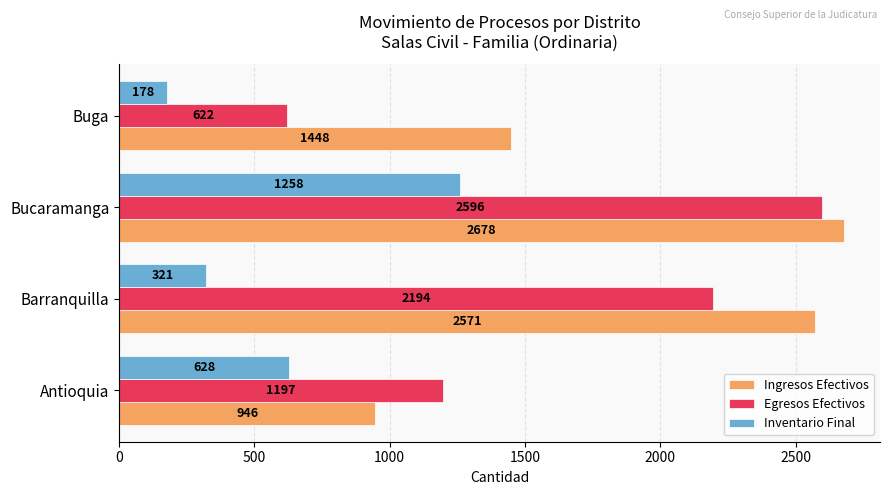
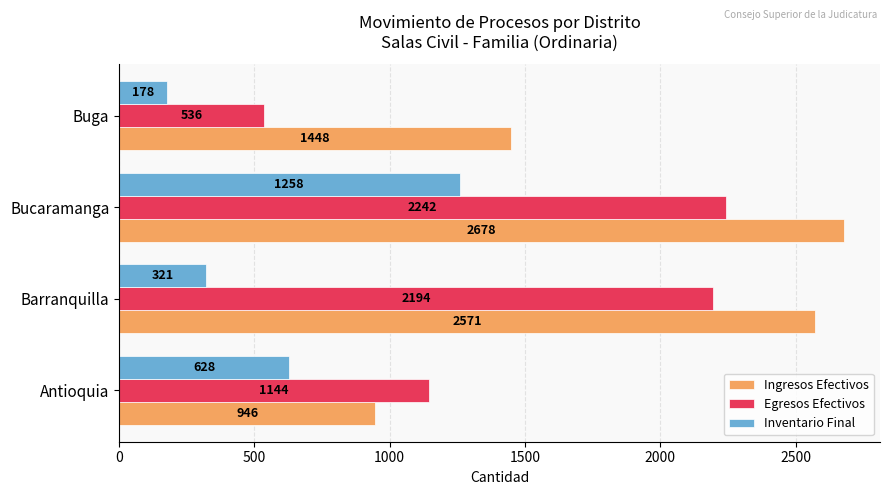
  {
    "Ingresos Efectivos": {
      "Buga": 1448,
      "Bucaramanga": 2678,
      "Barranquilla": 2571,
      "Antioquia": 946
    },
    "Egresos Efectivos": {
-     "Buga": 622,
-     "Bucaramanga": 2596,
+     "Buga": 536,
+     "Bucaramanga": 2242,
      "Barranquilla": 2194,
-     "Antioquia": 1197
+     "Antioquia": 1144
    },
    "Inventario Final": {
      "Buga": 178,
      "Bucaramanga": 1258,
      "Barranquilla": 321,
      "Antioquia": 628
    }
  }
